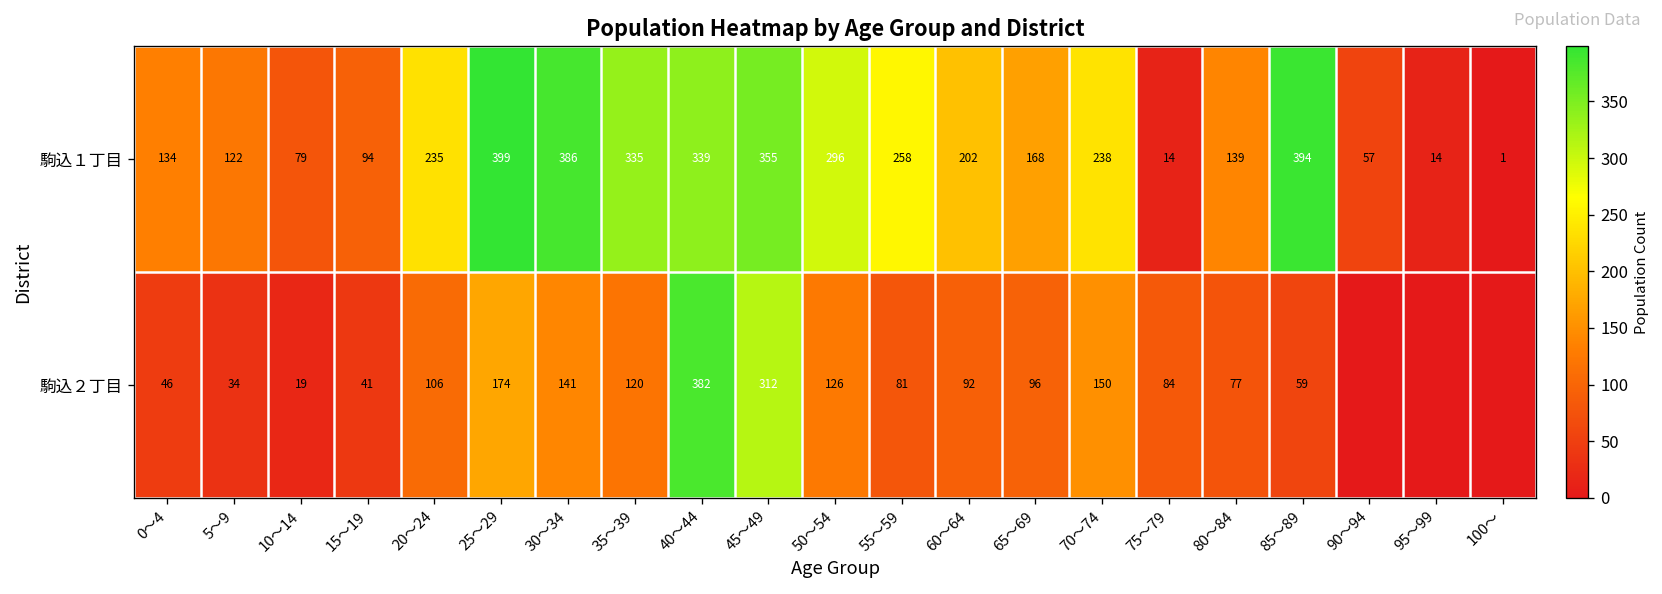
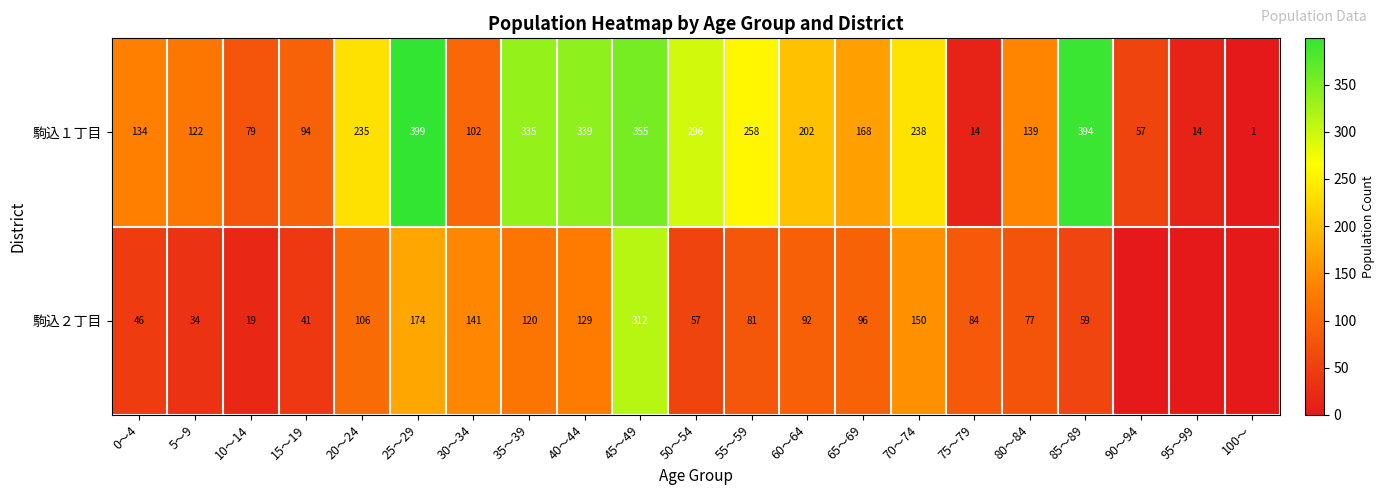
  {
    "駒込１丁目": {
      "0～4": 134,
      "5～9": 122,
      "10～14": 79,
      "15～19": 94,
      "20～24": 235,
      "25～29": 399,
-     "30～34": 386,
+     "30～34": 102,
      "35～39": 335,
      "40～44": 339,
      "45～49": 355,
      "50～54": 296,
      "55～59": 258,
      "60～64": 202,
      "65～69": 168,
      "70～74": 238,
      "75～79": 14,
      "80～84": 139,
      "85～89": 394,
      "90～94": 57,
      "95～99": 14,
      "100～": 1
    },
    "駒込２丁目": {
      "0～4": 46,
      "5～9": 34,
      "10～14": 19,
      "15～19": 41,
      "20～24": 106,
      "25～29": 174,
      "30～34": 141,
      "35～39": 120,
-     "40～44": 382,
+     "40～44": 129,
      "45～49": 312,
-     "50～54": 126,
+     "50～54": 57,
      "55～59": 81,
      "60～64": 92,
      "65～69": 96,
      "70～74": 150,
      "75～79": 84,
      "80～84": 77,
      "85～89": 59
    }
  }
